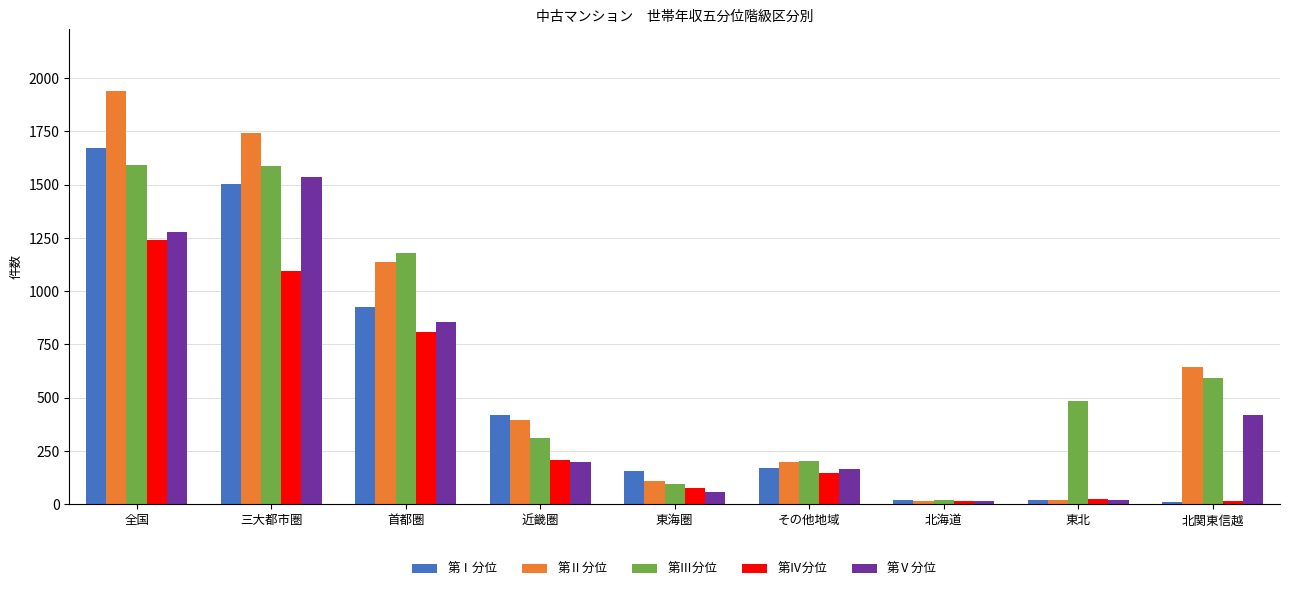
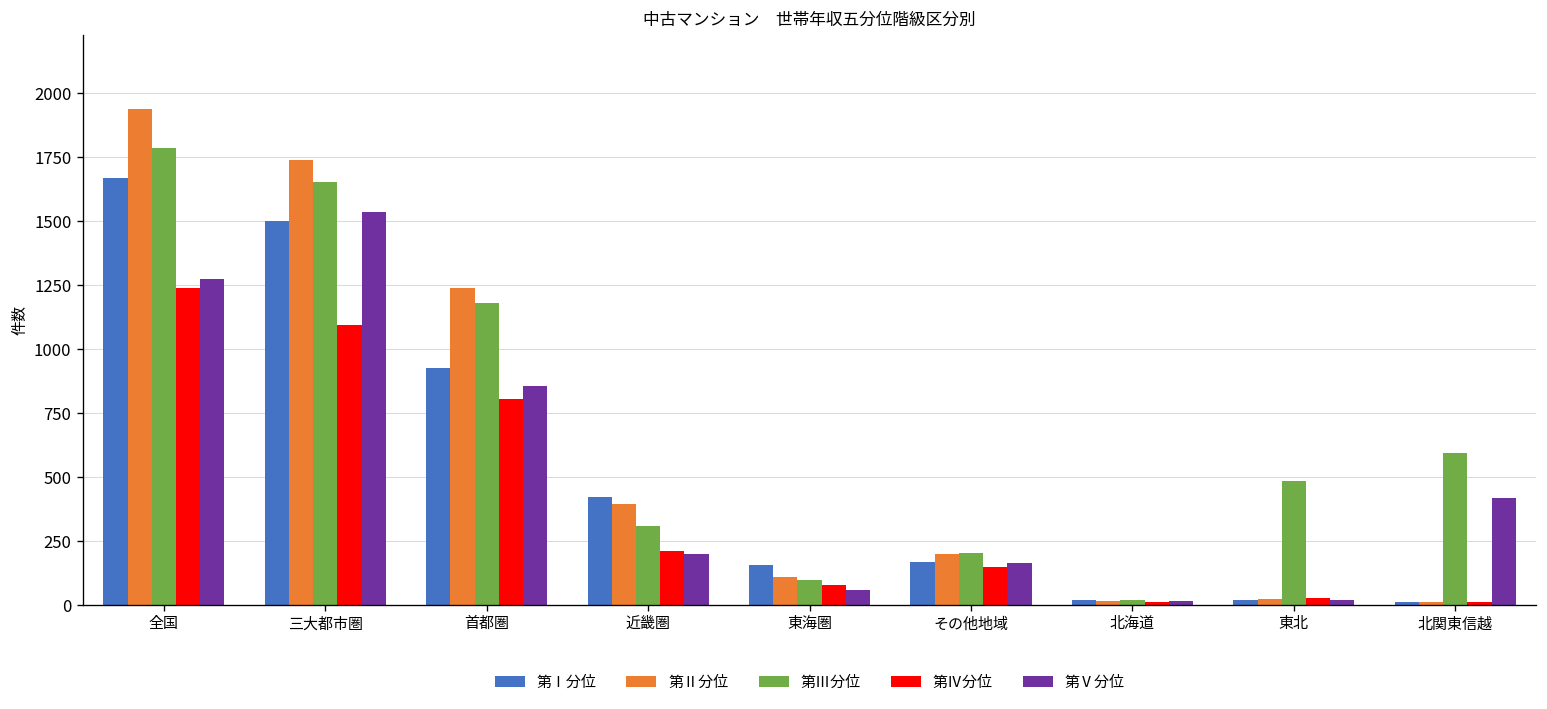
  {
    "第Ⅰ分位": {
      "全国": 1670,
      "三大都市圏": 1500,
      "首都圏": 930,
      "近畿圏": 420,
      "東海圏": 150,
      "その他地域": 170,
      "北海道": 20,
      "東北": 20
    },
    "第Ⅱ分位": {
      "全国": 1940,
      "三大都市圏": 1740,
-     "首都圏": 1140,
+     "首都圏": 1240,
      "近畿圏": 390,
      "東海圏": 110,
      "その他地域": 200,
      "北海道": 20,
      "東北": 20,
-     "北関東信越": 650
+     "北関東信越": 10
    },
    "第Ⅲ分位": {
-     "全国": 1590,
-     "三大都市圏": 1590,
+     "全国": 1790,
+     "三大都市圏": 1650,
      "首都圏": 1180,
      "近畿圏": 310,
      "東海圏": 100,
      "その他地域": 200,
      "北海道": 20,
      "東北": 480,
      "北関東信越": 590
    },
    "第Ⅳ分位": {
      "全国": 1240,
      "三大都市圏": 1090,
      "首都圏": 810,
      "近畿圏": 210,
      "東海圏": 80,
      "その他地域": 150,
      "北海道": 10,
      "東北": 30,
      "北関東信越": 10
    },
    "第Ⅴ分位": {
      "全国": 1280,
      "三大都市圏": 1540,
      "首都圏": 860,
      "近畿圏": 200,
      "東海圏": 60,
      "その他地域": 160,
      "北海道": 20,
      "東北": 20,
      "北関東信越": 420
    }
  }
